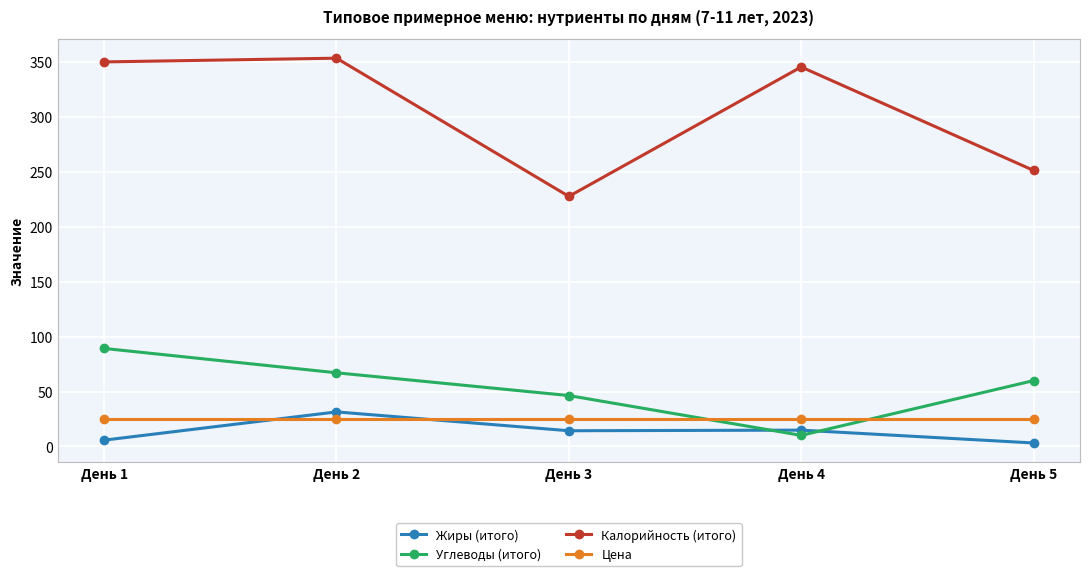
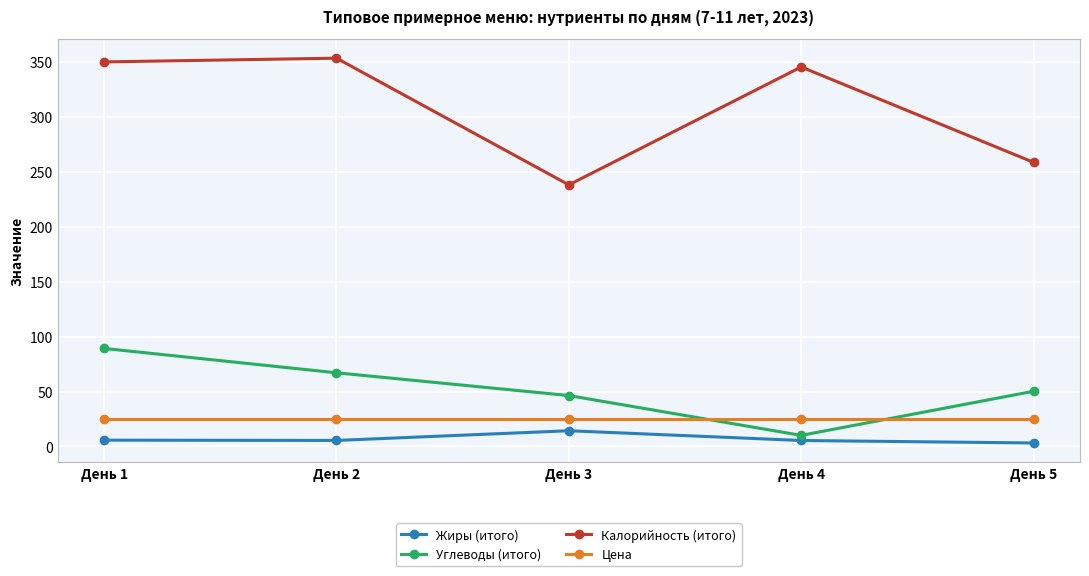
  {
    "Жиры (итого)": {
      "День 1": 6,
-     "День 2": 31,
+     "День 2": 6,
      "День 3": 14,
-     "День 4": 15,
+     "День 4": 5,
      "День 5": 3
    },
    "Углеводы (итого)": {
      "День 1": 89,
      "День 2": 67,
      "День 3": 46,
      "День 4": 10,
-     "День 5": 60
+     "День 5": 50
    },
    "Калорийность (итого)": {
      "День 1": 350,
      "День 2": 353,
-     "День 3": 228,
+     "День 3": 238,
      "День 4": 345,
-     "День 5": 251
+     "День 5": 259
    },
    "Цена": {
      "День 1": 25,
      "День 2": 25,
      "День 3": 25,
      "День 4": 25,
      "День 5": 25
    }
  }
